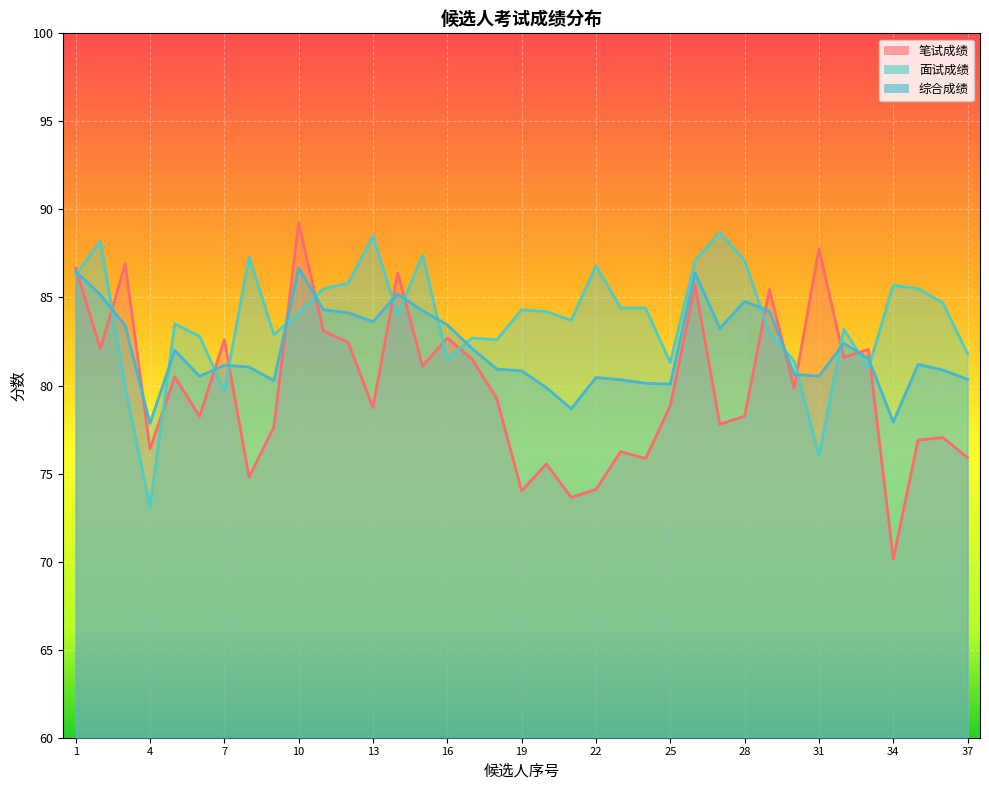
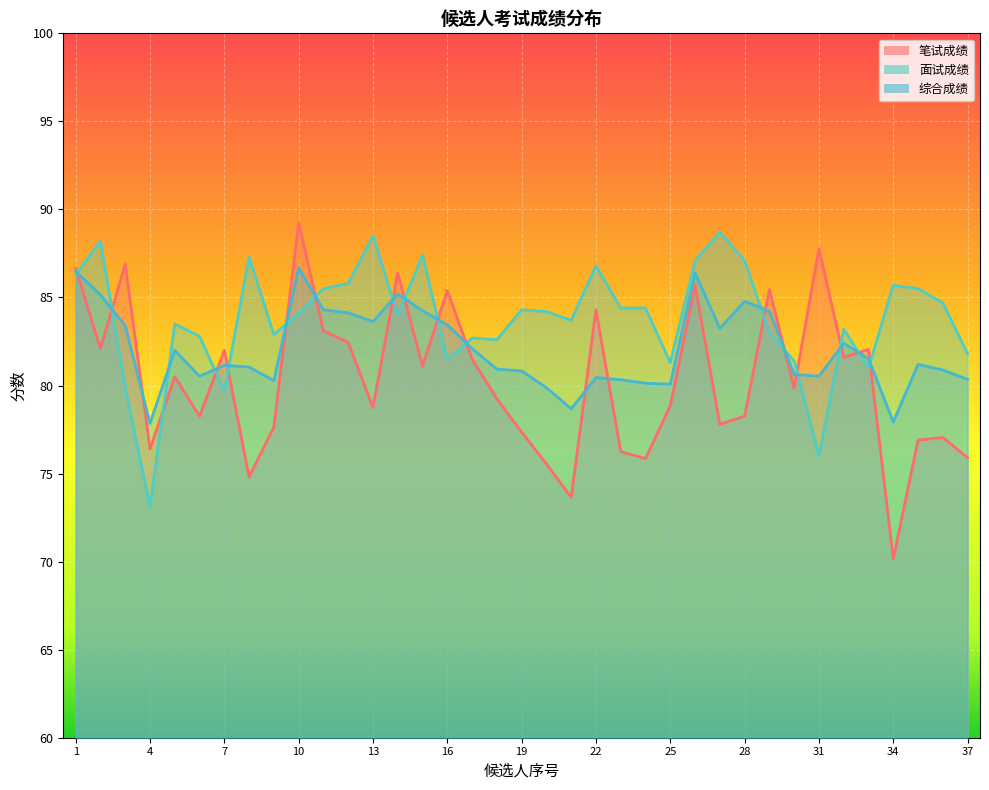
  {
    "笔试成绩": {
      "1": 86.7,
      "4": 76.4,
-     "7": 82.6,
+     "7": 82.0,
      "10": 89.3,
      "13": 78.8,
-     "16": 82.7,
-     "19": 74.0,
-     "22": 74.1,
+     "16": 85.4,
+     "19": 77.4,
+     "22": 84.3,
      "25": 78.9,
      "28": 78.3,
      "31": 87.8,
      "34": 70.2,
      "37": 75.9
    }
  }
